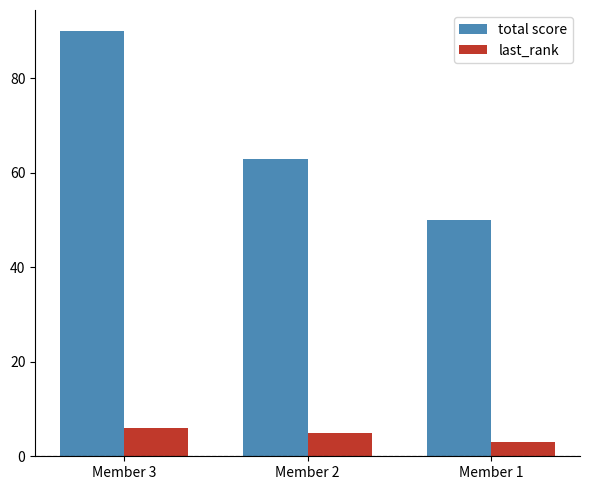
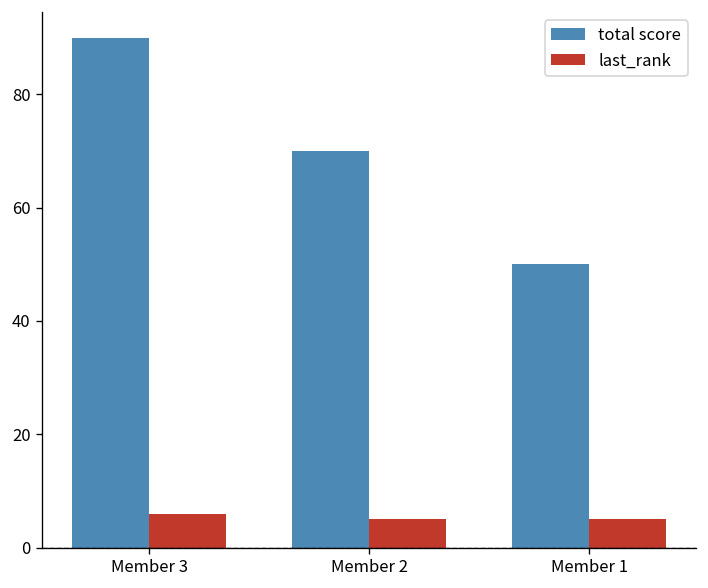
  {
    "total score": {
      "Member 3": 90,
-     "Member 2": 63,
+     "Member 2": 70,
      "Member 1": 50
    },
    "last_rank": {
      "Member 3": 6,
      "Member 2": 5,
-     "Member 1": 3
+     "Member 1": 5
    }
  }
